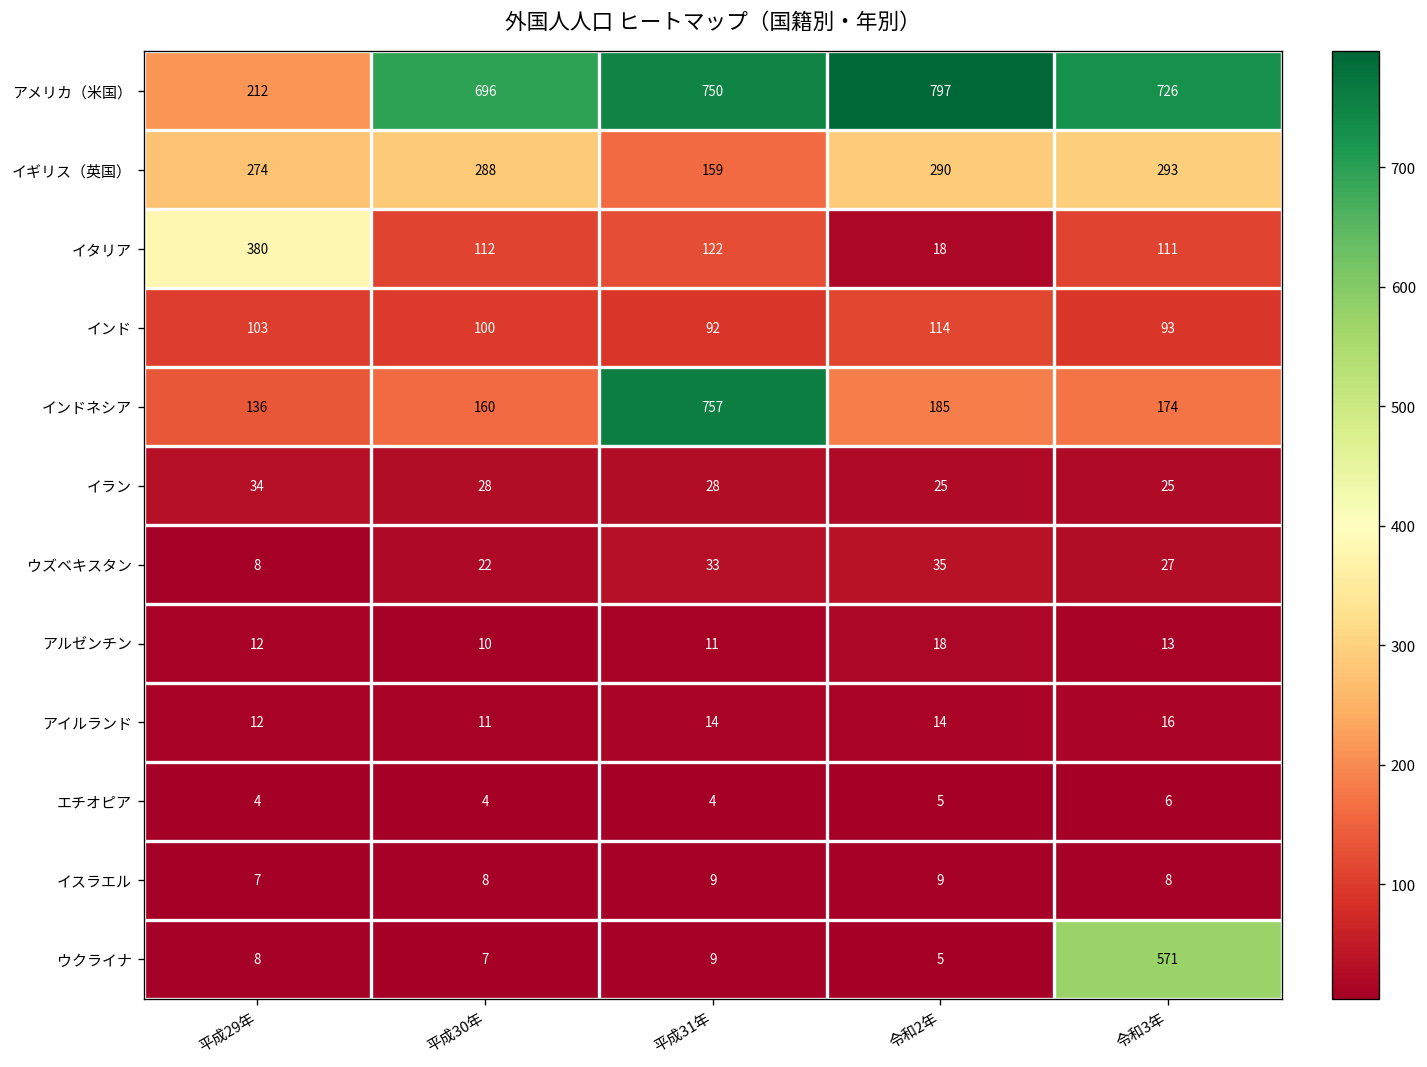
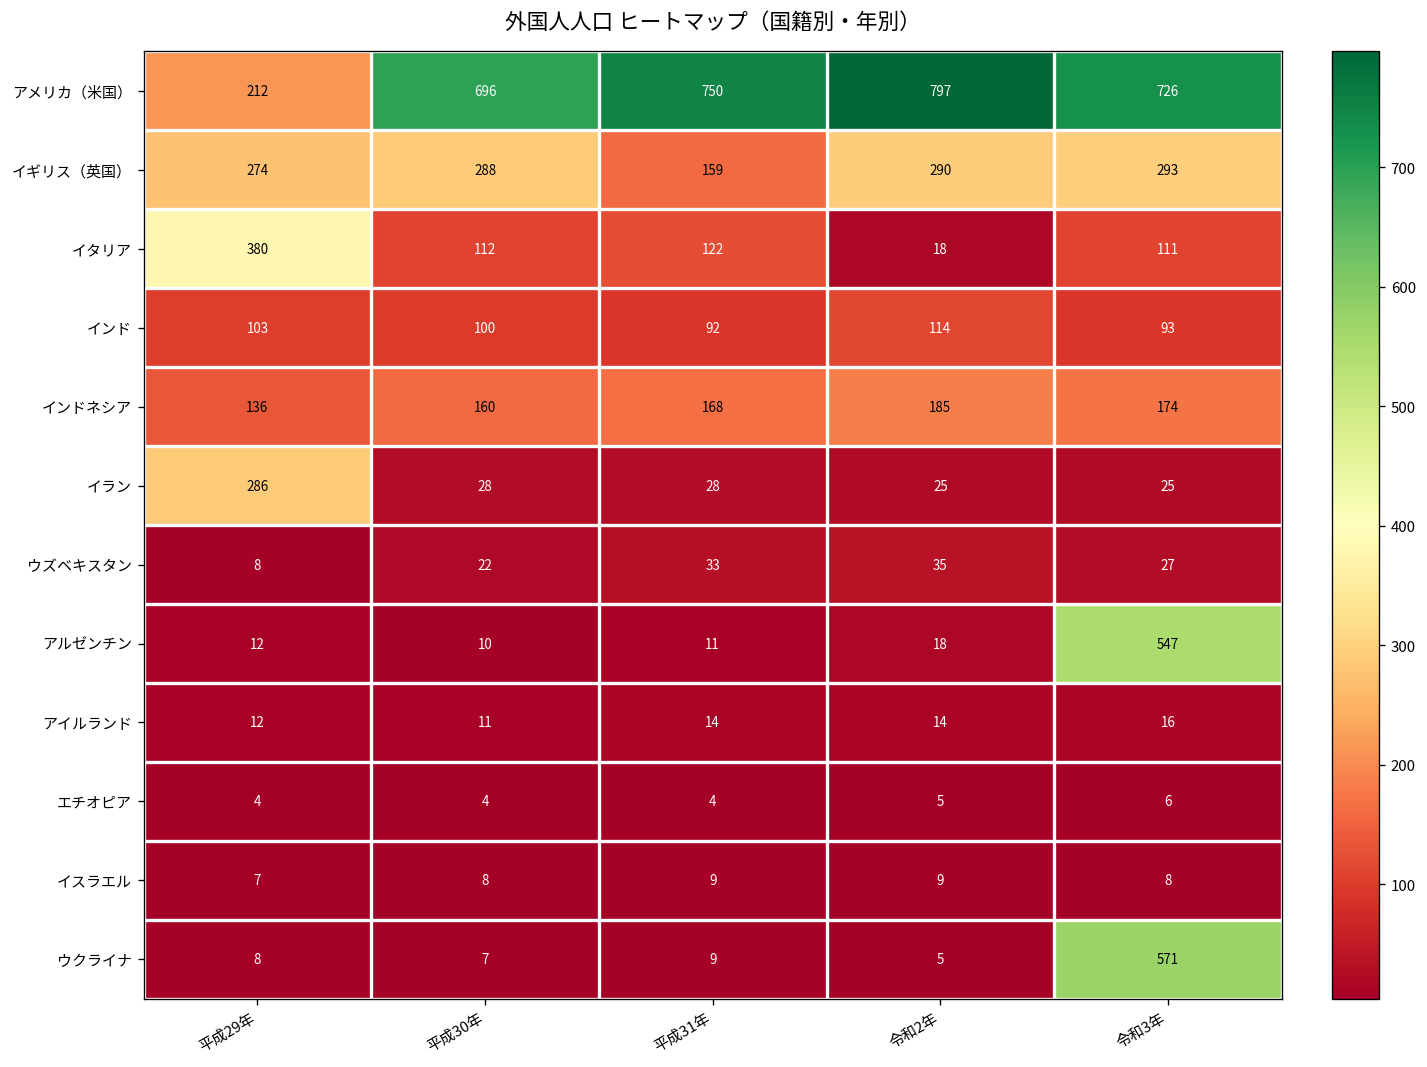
  {
    "アメリカ（米国）": {
      "平成29年": 212,
      "平成30年": 696,
      "平成31年": 750,
      "令和2年": 797,
      "令和3年": 726
    },
    "イギリス（英国）": {
      "平成29年": 274,
      "平成30年": 288,
      "平成31年": 159,
      "令和2年": 290,
      "令和3年": 293
    },
    "イタリア": {
      "平成29年": 380,
      "平成30年": 112,
      "平成31年": 122,
      "令和2年": 18,
      "令和3年": 111
    },
    "インド": {
      "平成29年": 103,
      "平成30年": 100,
      "平成31年": 92,
      "令和2年": 114,
      "令和3年": 93
    },
    "インドネシア": {
      "平成29年": 136,
      "平成30年": 160,
-     "平成31年": 757,
+     "平成31年": 168,
      "令和2年": 185,
      "令和3年": 174
    },
    "イラン": {
-     "平成29年": 34,
+     "平成29年": 286,
      "平成30年": 28,
      "平成31年": 28,
      "令和2年": 25,
      "令和3年": 25
    },
    "ウズベキスタン": {
      "平成29年": 8,
      "平成30年": 22,
      "平成31年": 33,
      "令和2年": 35,
      "令和3年": 27
    },
    "アルゼンチン": {
      "平成29年": 12,
      "平成30年": 10,
      "平成31年": 11,
      "令和2年": 18,
-     "令和3年": 13
+     "令和3年": 547
    },
    "アイルランド": {
      "平成29年": 12,
      "平成30年": 11,
      "平成31年": 14,
      "令和2年": 14,
      "令和3年": 16
    },
    "エチオピア": {
      "平成29年": 4,
      "平成30年": 4,
      "平成31年": 4,
      "令和2年": 5,
      "令和3年": 6
    },
    "イスラエル": {
      "平成29年": 7,
      "平成30年": 8,
      "平成31年": 9,
      "令和2年": 9,
      "令和3年": 8
    },
    "ウクライナ": {
      "平成29年": 8,
      "平成30年": 7,
      "平成31年": 9,
      "令和2年": 5,
      "令和3年": 571
    }
  }
